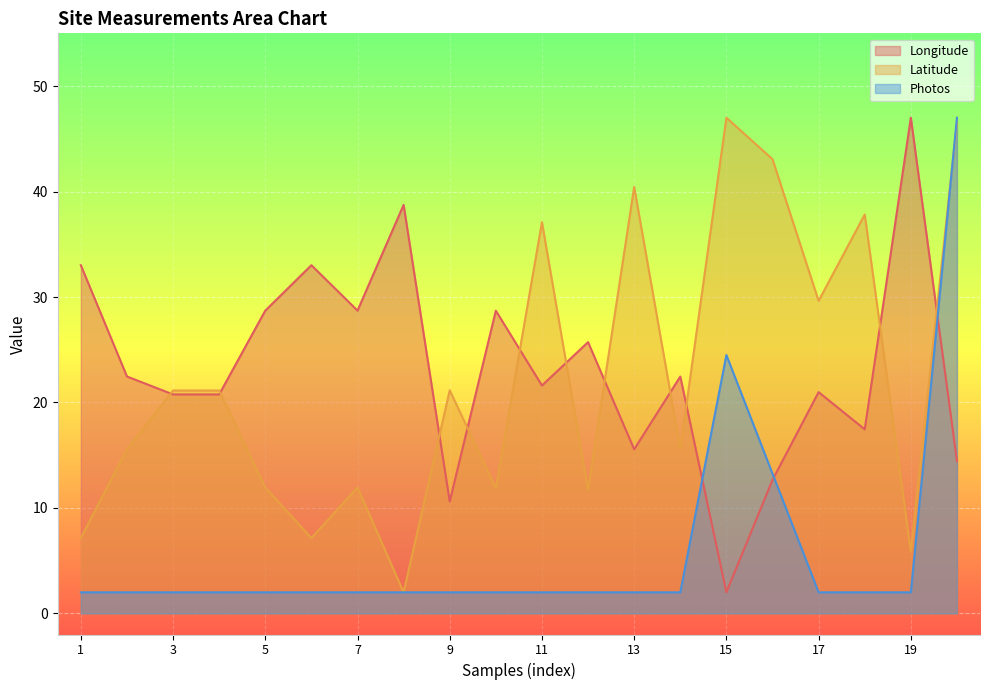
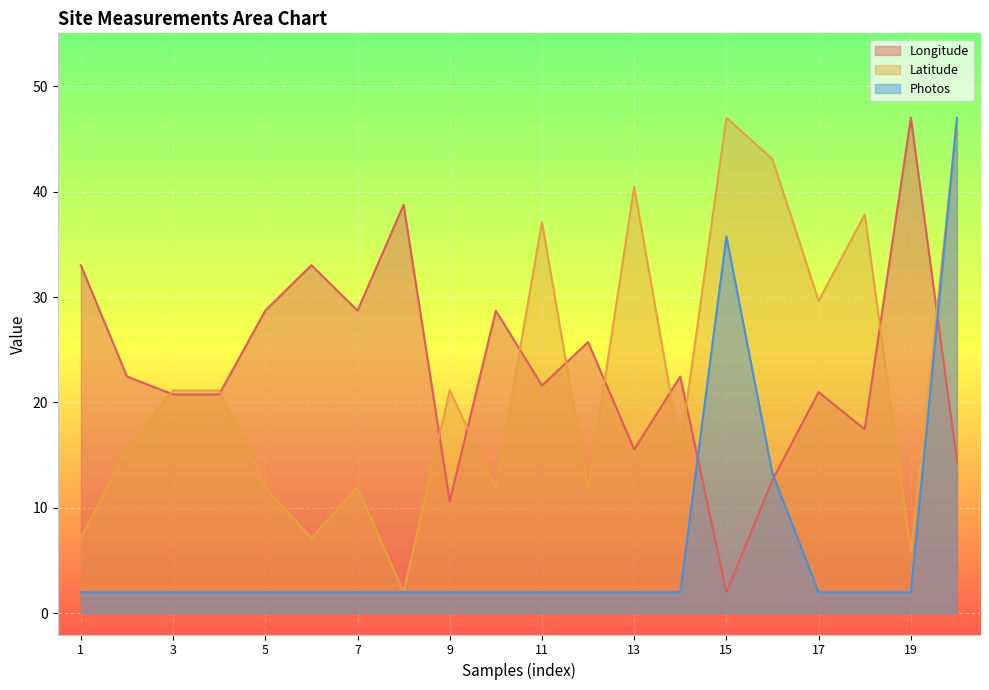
  {
    "Photos": {
      "1": 2.0,
      "3": 2.0,
      "5": 2.0,
      "7": 2.0,
      "9": 2.0,
      "11": 2.0,
      "13": 2.0,
-     "15": 24.5,
+     "15": 35.7,
      "17": 2.0,
      "19": 2.0
    }
  }
